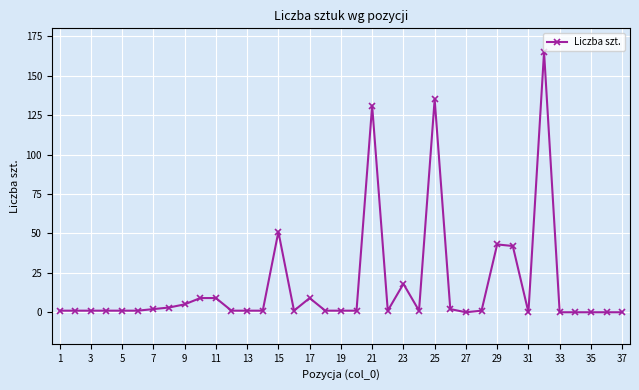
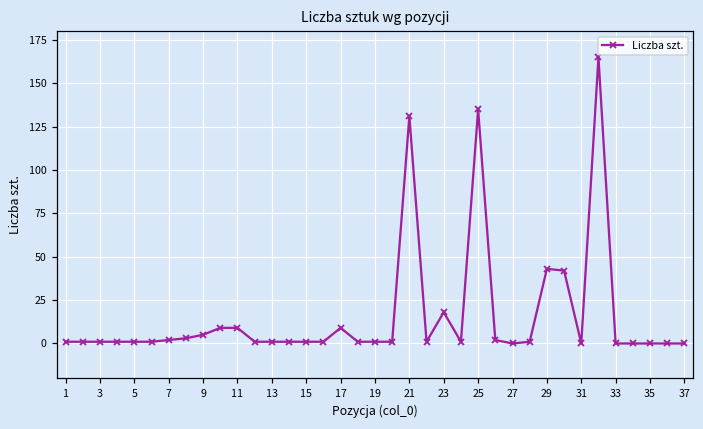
  {
    "1": 1,
    "3": 1,
    "5": 1,
    "7": 2,
    "9": 5,
    "11": 9,
    "13": 1,
-   "15": 51,
+   "15": 1,
    "17": 9,
    "19": 1,
    "21": 131,
    "23": 18,
    "25": 135,
    "27": 0,
    "29": 43,
    "31": 0,
    "33": 0,
    "35": 0,
    "37": 0
  }
